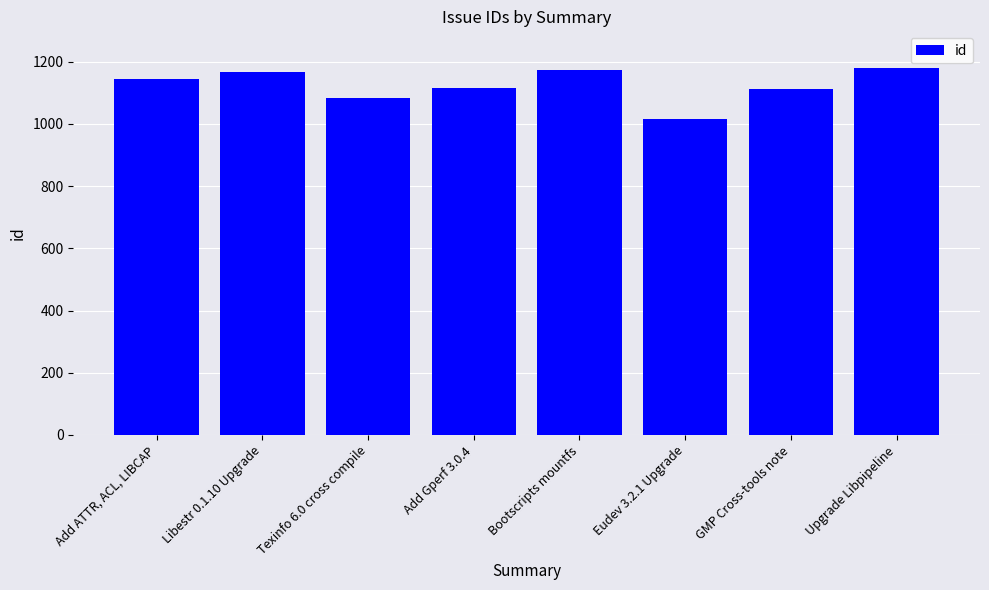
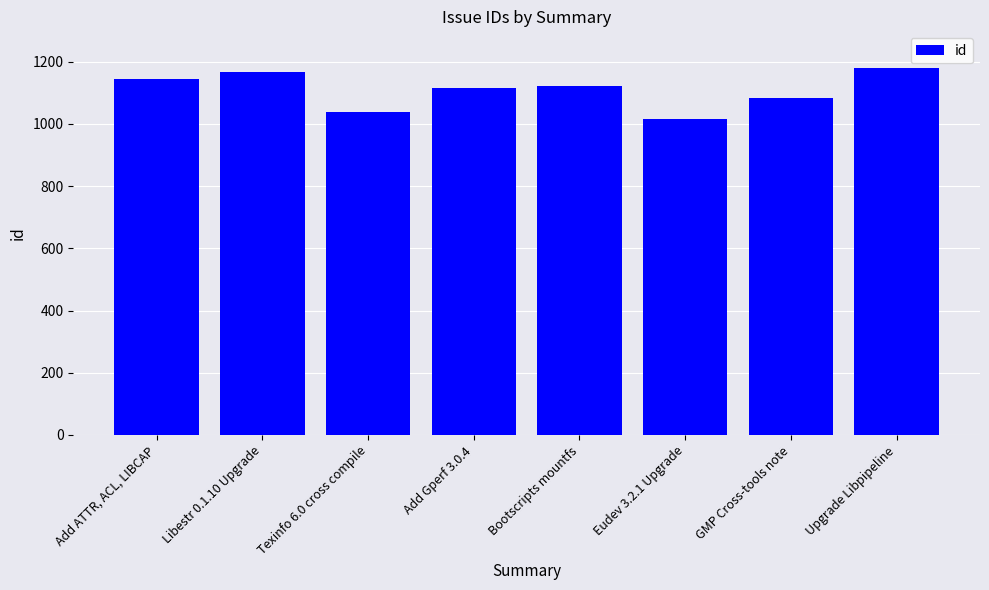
  {
    "Add ATTR, ACL, LIBCAP": 1150,
    "Libestr 0.1.10 Upgrade": 1170,
-   "Texinfo 6.0 cross compile": 1080,
+   "Texinfo 6.0 cross compile": 1040,
    "Add Gperf 3.0.4": 1120,
-   "Bootscripts mountfs": 1170,
+   "Bootscripts mountfs": 1120,
    "Eudev 3.2.1 Upgrade": 1020,
-   "GMP Cross-tools note": 1110,
+   "GMP Cross-tools note": 1080,
    "Upgrade Libpipeline": 1180
  }
